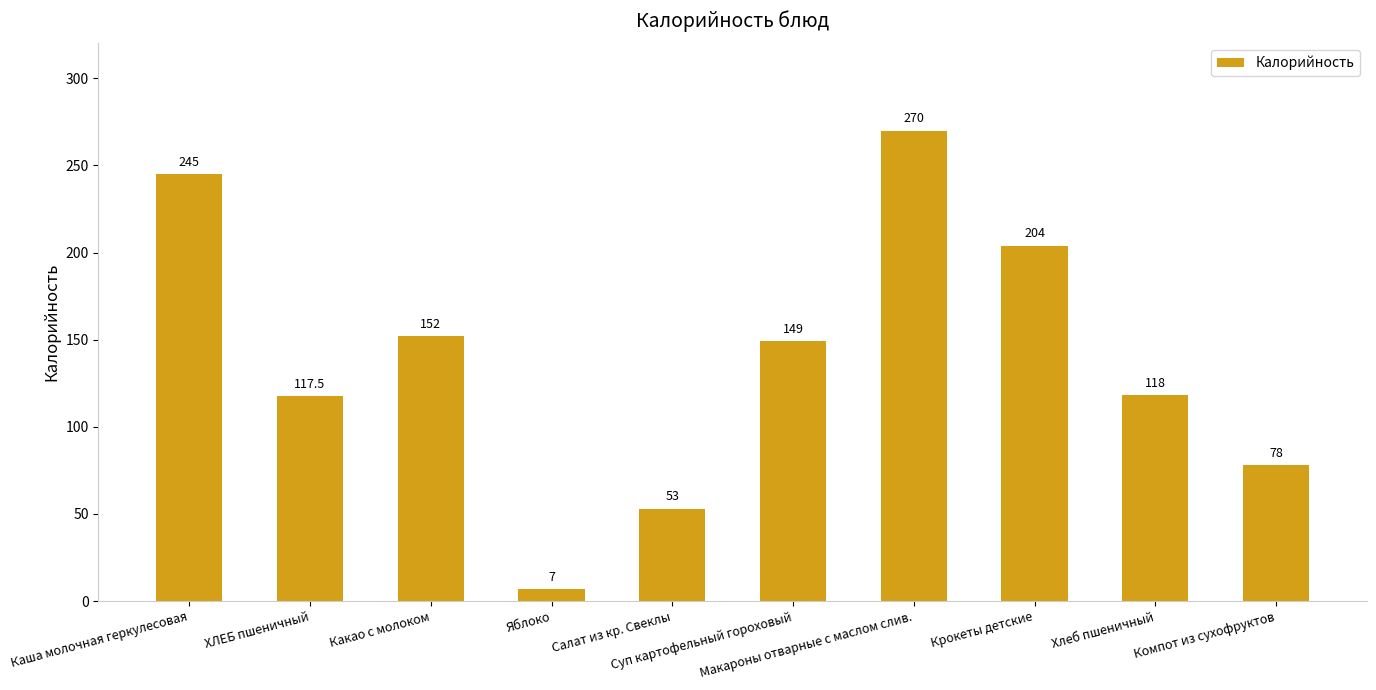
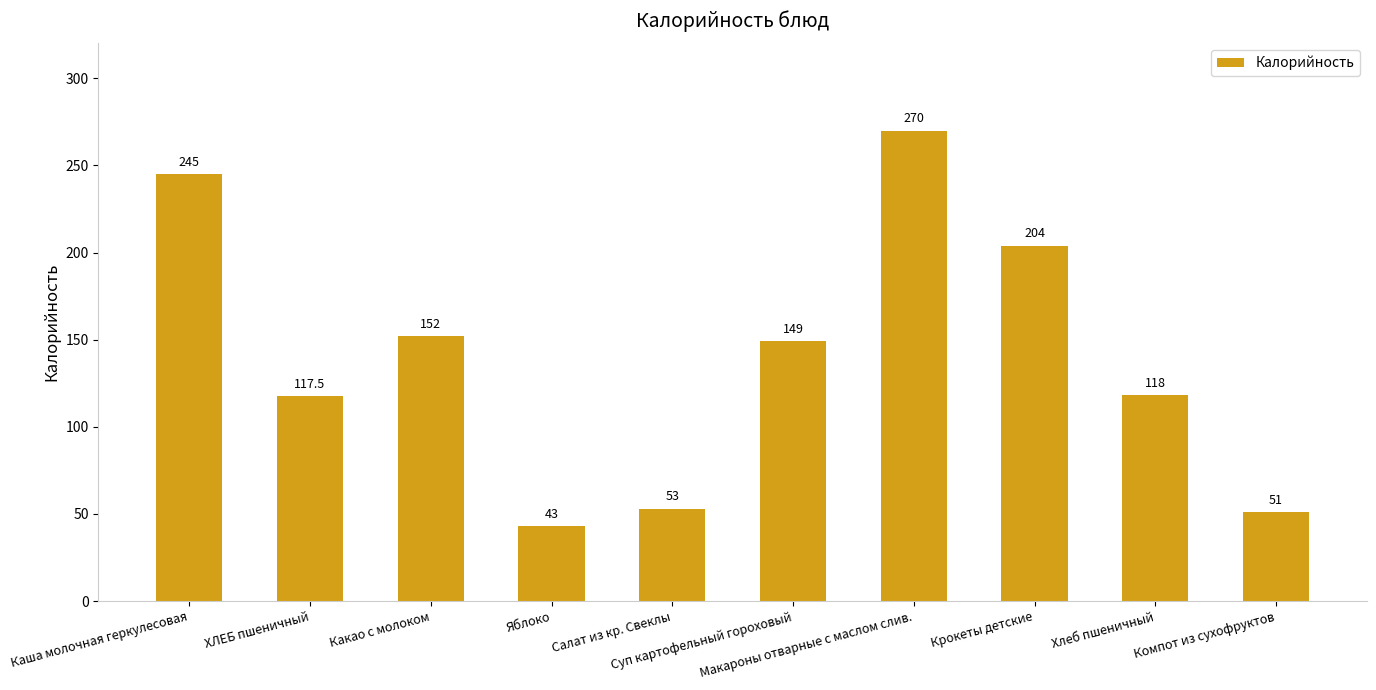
  {
    "Каша молочная геркулесовая": 245,
    "ХЛЕБ пшеничный": 117.5,
    "Какао с молоком": 152,
-   "Яблоко": 7,
+   "Яблоко": 43,
    "Салат из кр. Свеклы": 53,
    "Суп картофельный гороховый": 149,
    "Макароны отварные с маслом слив.": 270,
    "Крокеты детские": 204,
    "Хлеб пшеничный": 118,
-   "Компот из сухофруктов": 78
+   "Компот из сухофруктов": 51
  }
